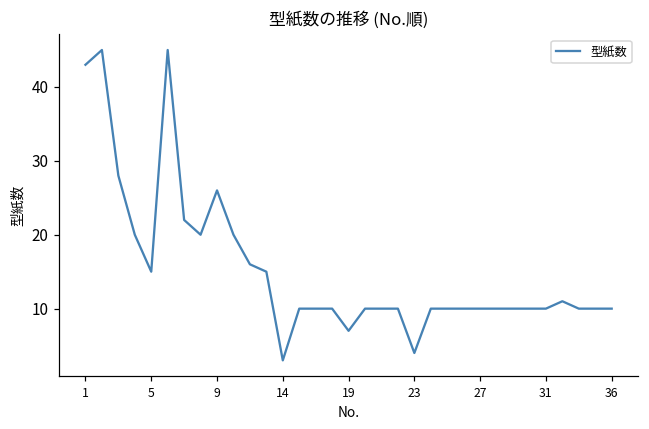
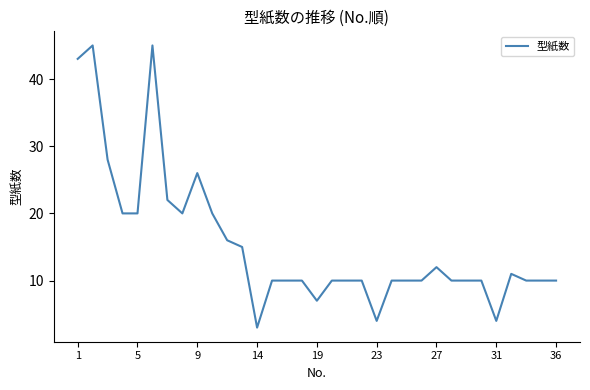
  {
    "1": 43,
-   "5": 15,
+   "5": 20,
    "9": 26,
    "14": 3,
    "19": 7,
    "23": 4,
-   "27": 10,
-   "31": 10,
+   "27": 12,
+   "31": 4,
    "36": 10
  }
